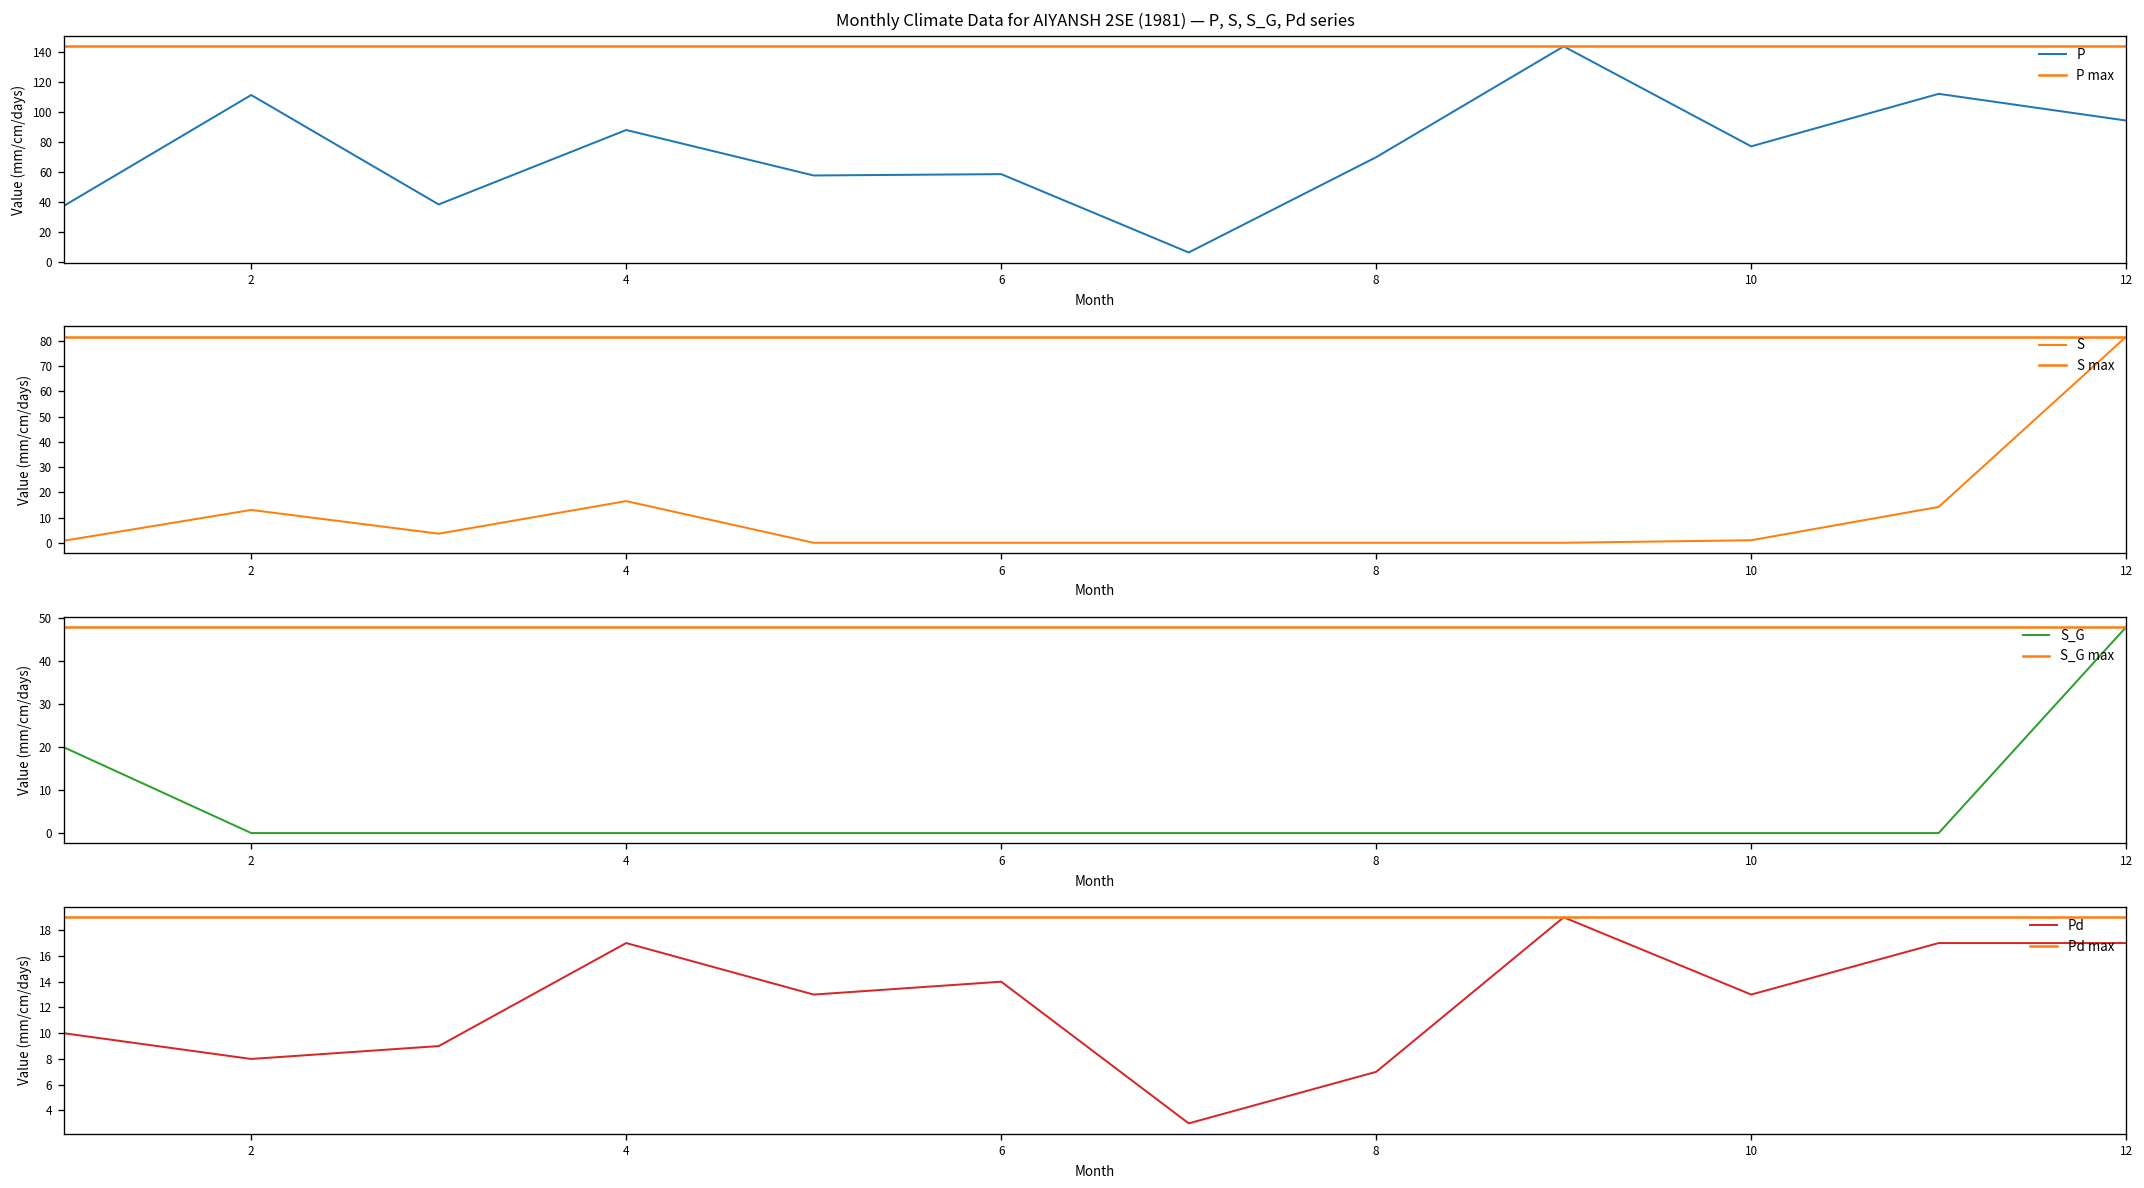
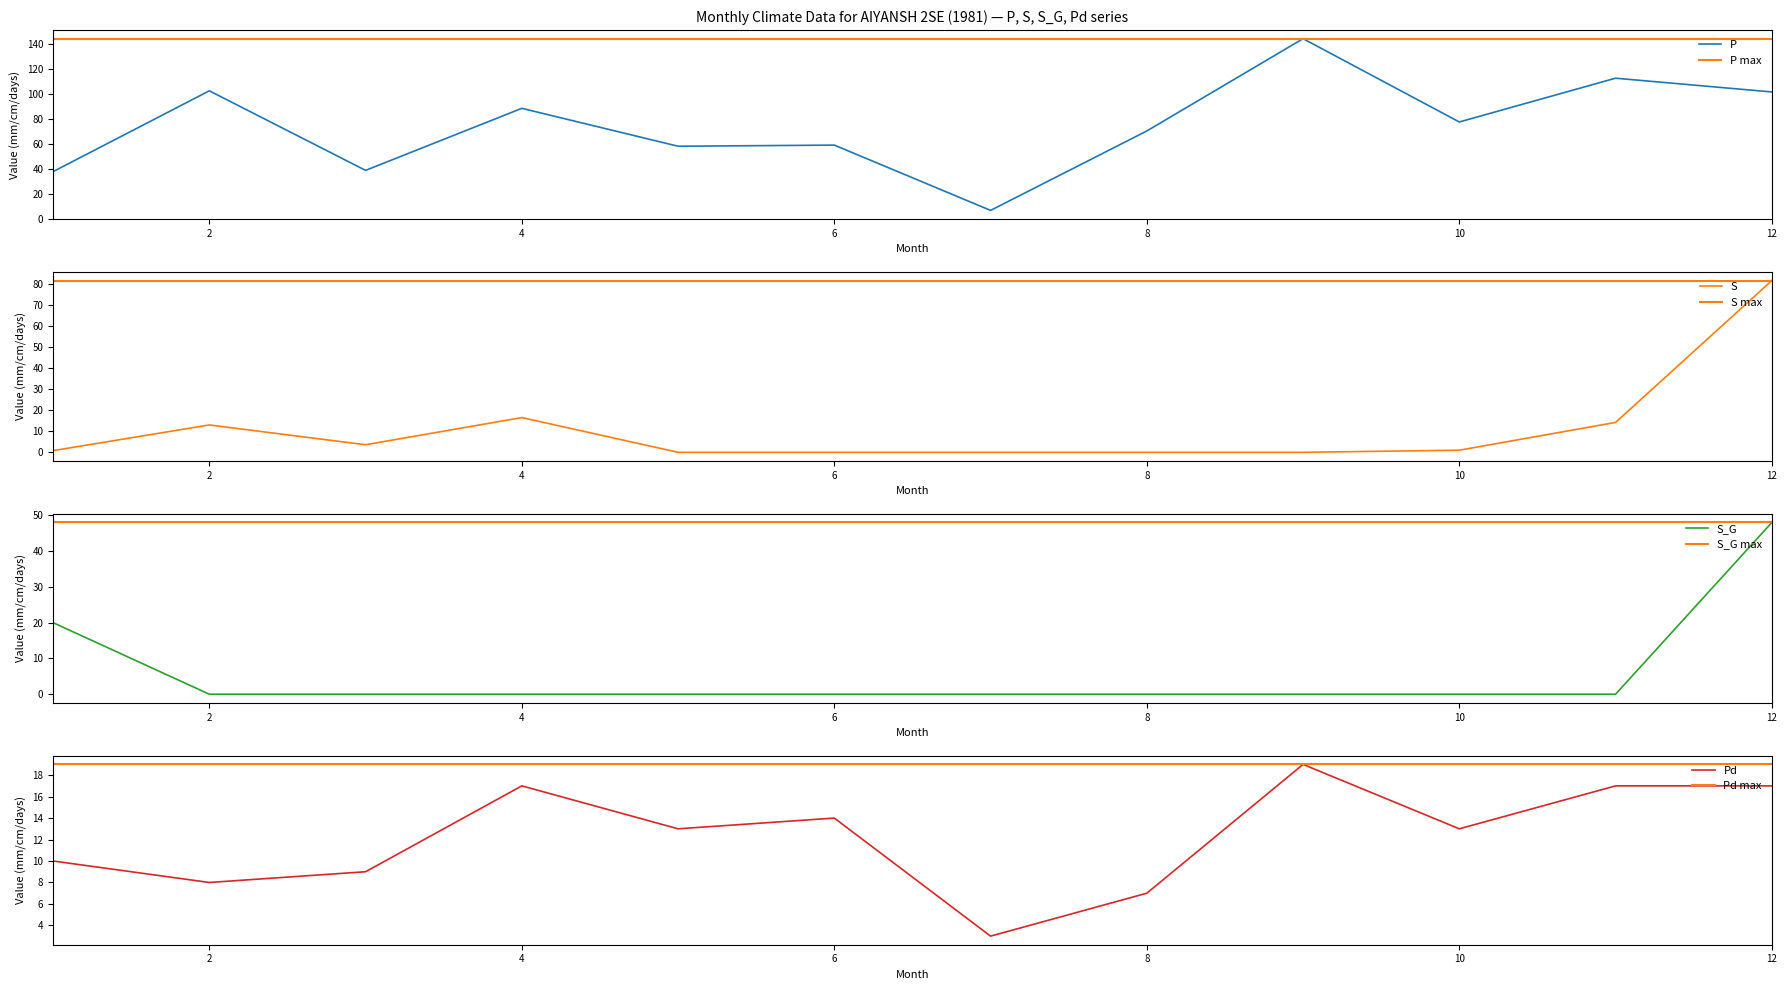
  {
    "Monthly Climate Data for AIYANSH 2SE (1981) — P, S, S_G, Pd series": {
-     "2": 112,
+     "2": 102,
      "4": 88,
      "6": 59,
      "8": 70,
      "10": 77,
-     "12": 95
+     "12": 101
    }
  }
